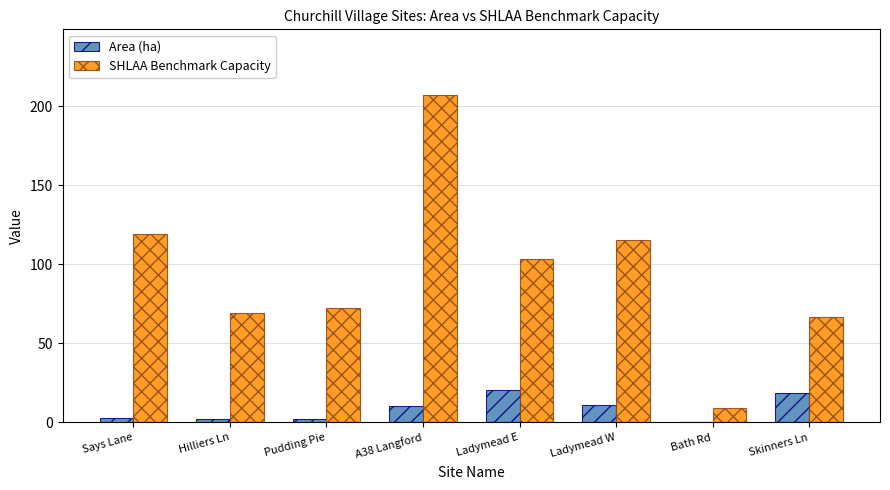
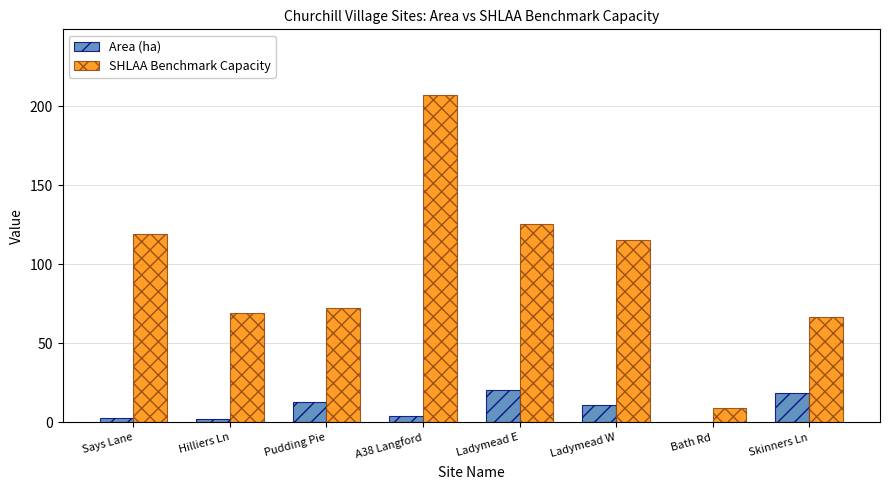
  {
    "Area (ha)": {
      "Says Lane": 3,
      "Hilliers Ln": 2,
-     "Pudding Pie": 2,
-     "A38 Langford": 10,
+     "Pudding Pie": 13,
+     "A38 Langford": 4,
      "Ladymead E": 21,
      "Ladymead W": 11,
      "Skinners Ln": 19
    },
    "SHLAA Benchmark Capacity": {
      "Says Lane": 119,
      "Hilliers Ln": 69,
      "Pudding Pie": 72,
      "A38 Langford": 207,
-     "Ladymead E": 104,
+     "Ladymead E": 125,
      "Ladymead W": 115,
      "Bath Rd": 9,
      "Skinners Ln": 67
    }
  }
